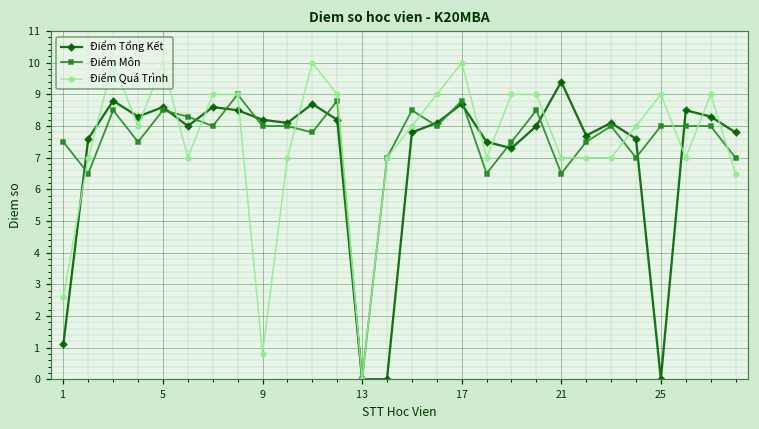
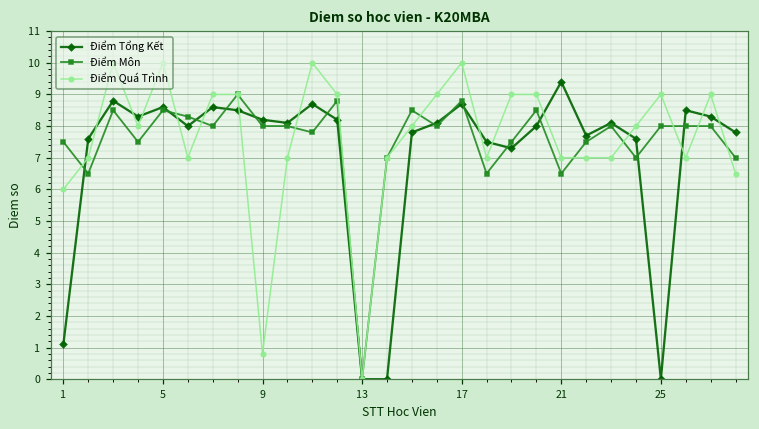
  {
    "Điểm Tổng Kết": {
      "1": 1.1,
      "5": 8.6,
      "9": 8.2,
      "17": 8.7,
      "21": 9.4,
      "25": 0.0
    },
    "Điểm Môn": {
      "1": 7.5,
      "5": 8.5,
      "9": 8.0,
      "17": 8.8,
      "21": 6.5,
      "25": 8.0
    },
    "Điểm Quá Trình": {
-     "1": 2.6,
+     "1": 6.0,
      "9": 0.8,
      "17": 10.0,
      "21": 7.0,
      "25": 9.0
    }
  }
